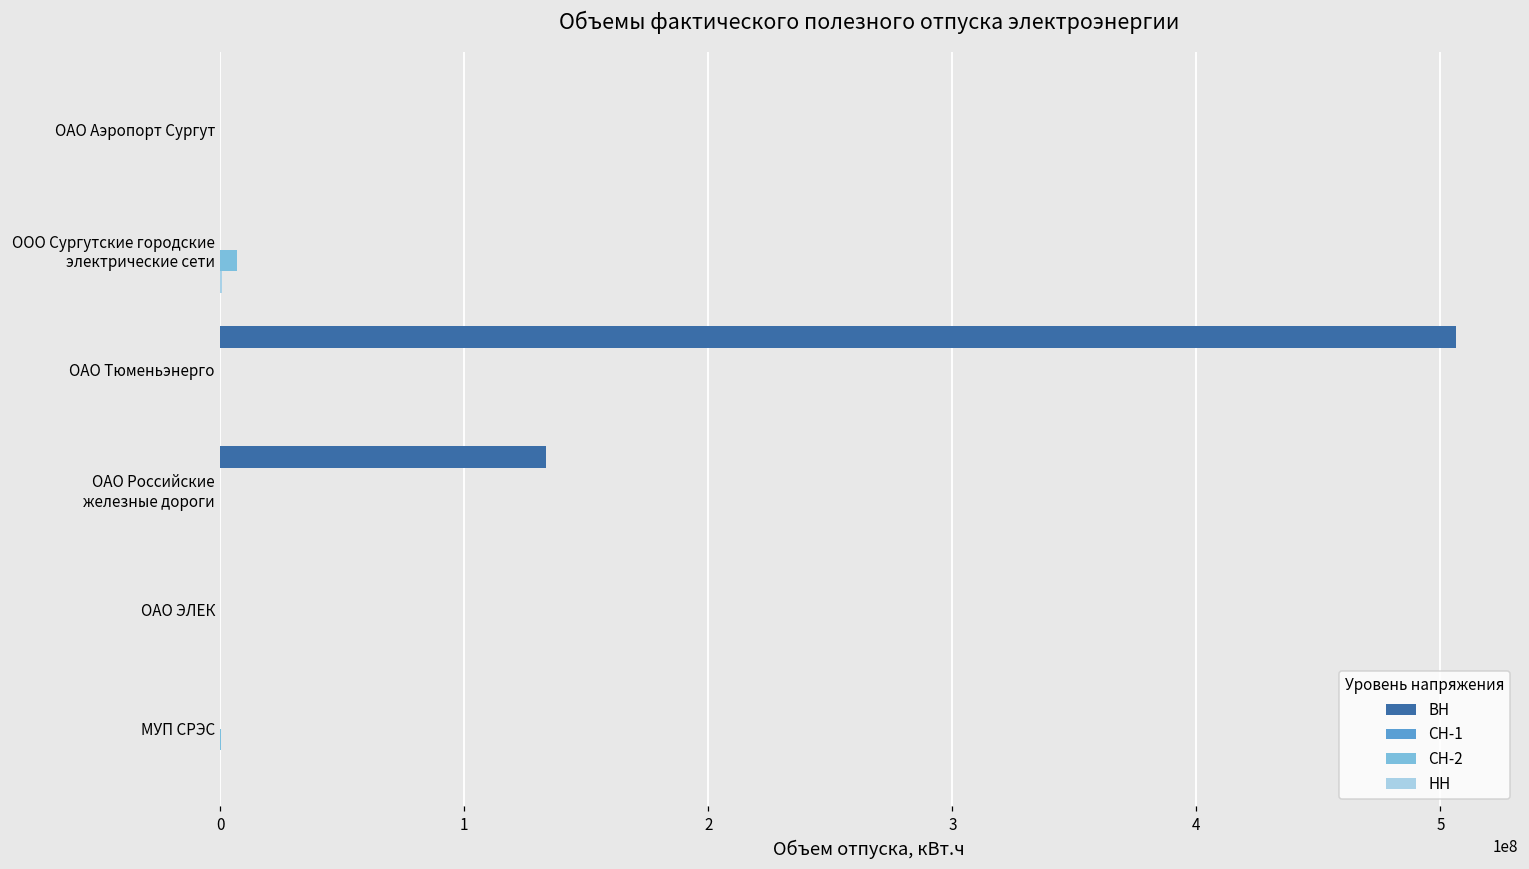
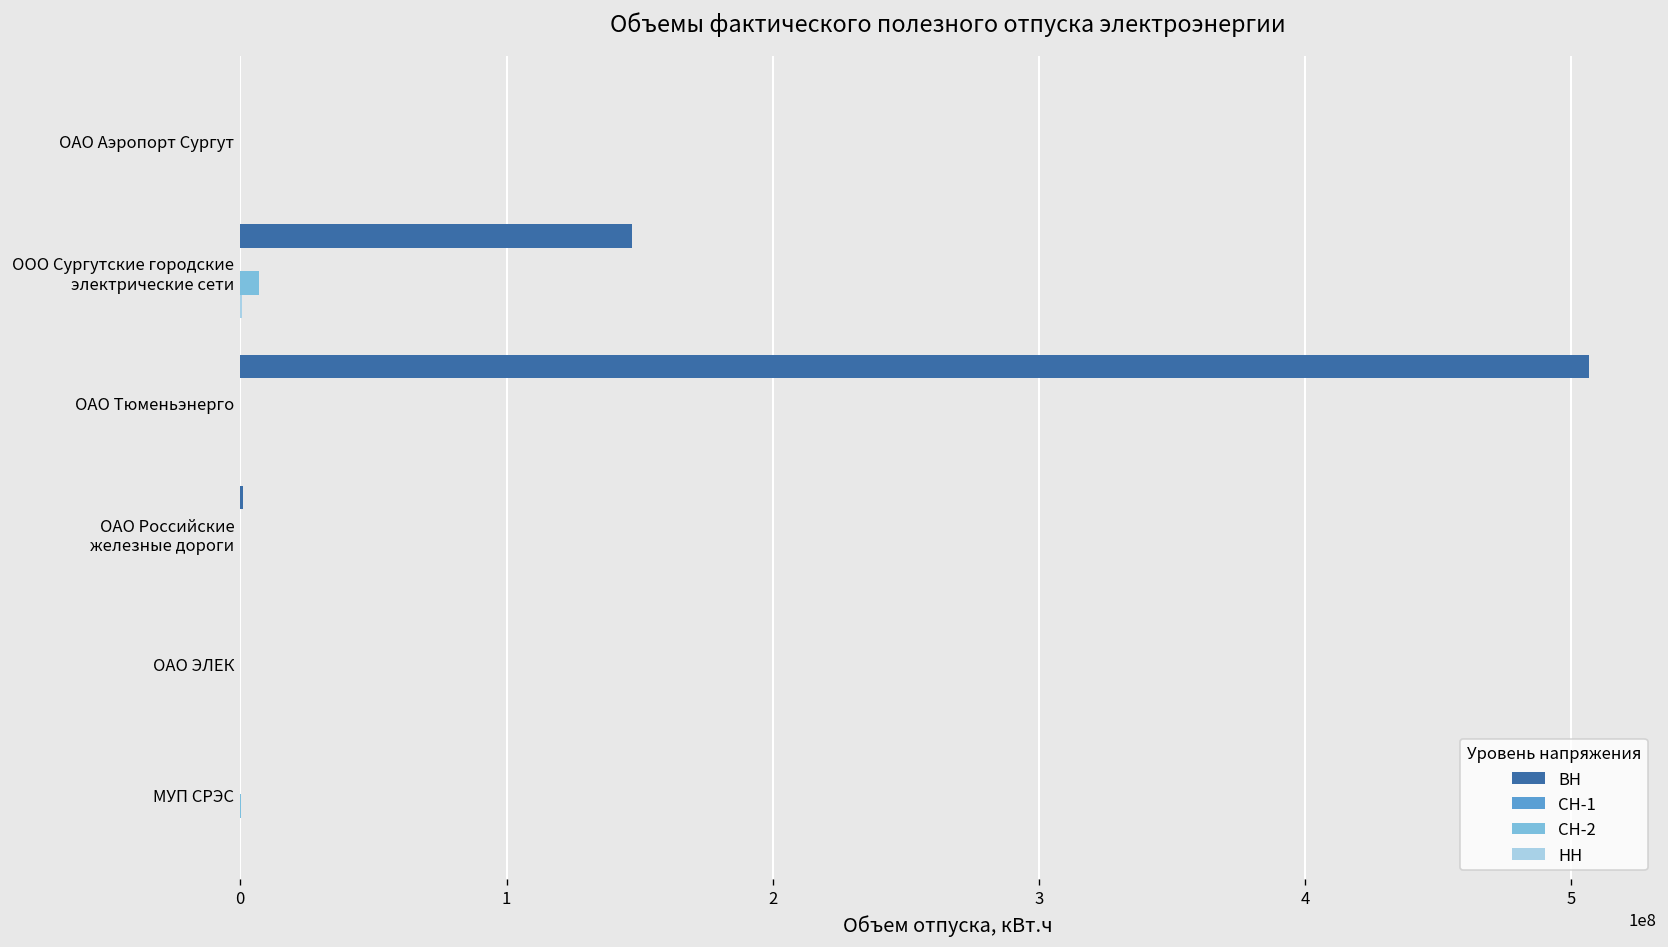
  {
    "ВН": {
      "ОАО Аэропорт Сургут": 0,
-     "ООО Сургутские городские электрические сети": 0,
+     "ООО Сургутские городские электрические сети": 147000000,
      "ОАО Тюменьэнерго": 506000000,
-     "ОАО Российские железные дороги": 133000000,
+     "ОАО Российские железные дороги": 1000000,
      "ОАО ЭЛЕК": 0,
      "МУП СРЭС": 0
    }
  }
